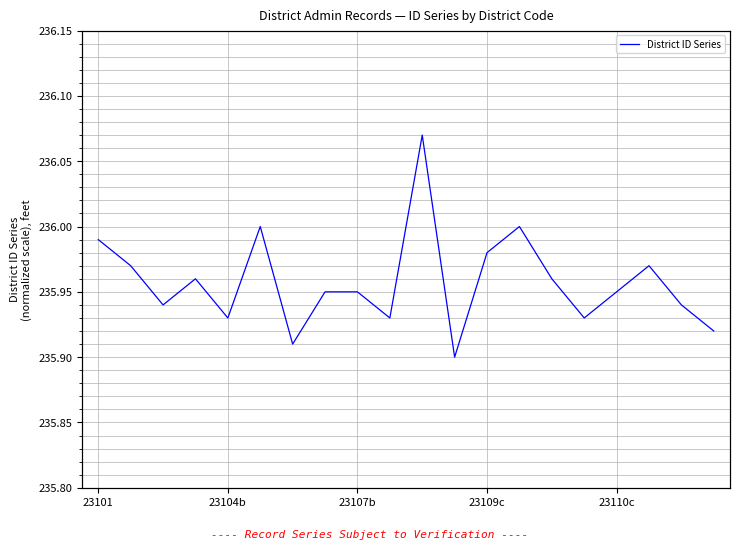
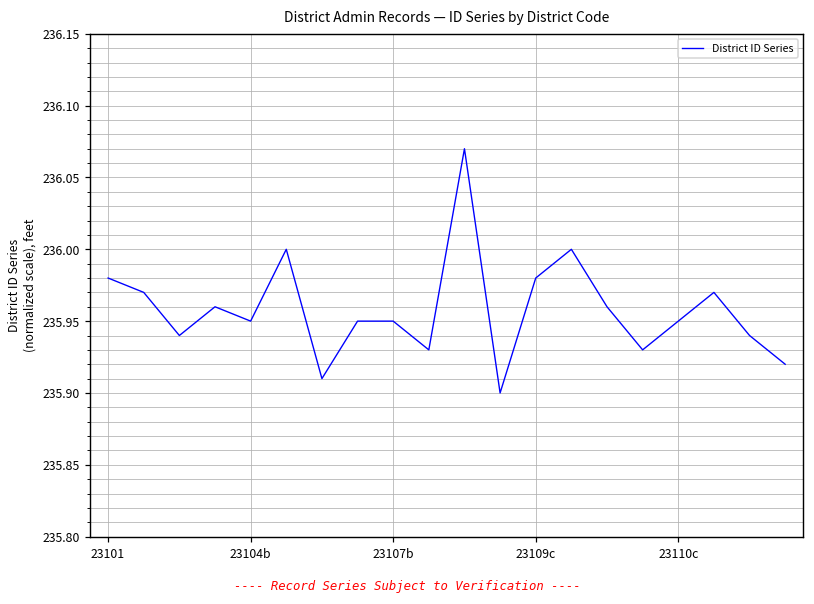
  {
-   "23101": 235.99,
-   "23104b": 235.93,
+   "23101": 235.98,
+   "23104b": 235.95,
    "23107b": 235.95,
    "23109c": 235.98,
    "23110c": 235.95
  }
